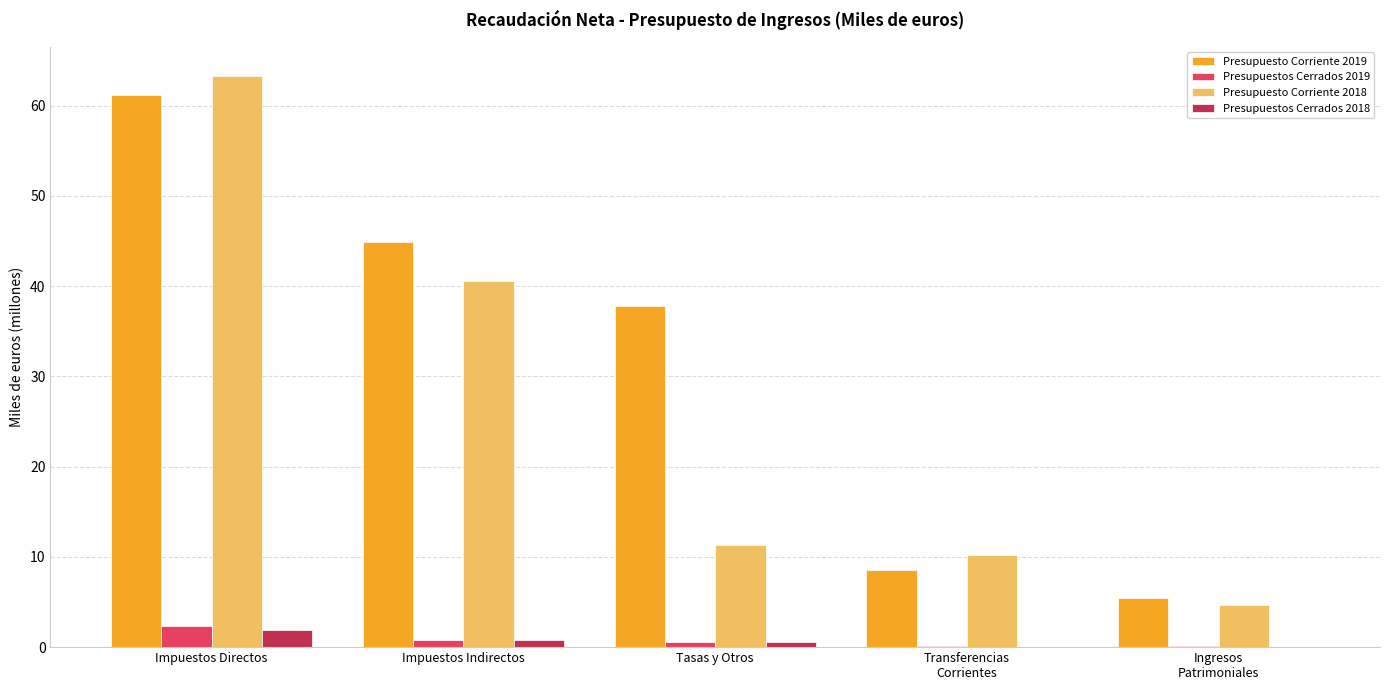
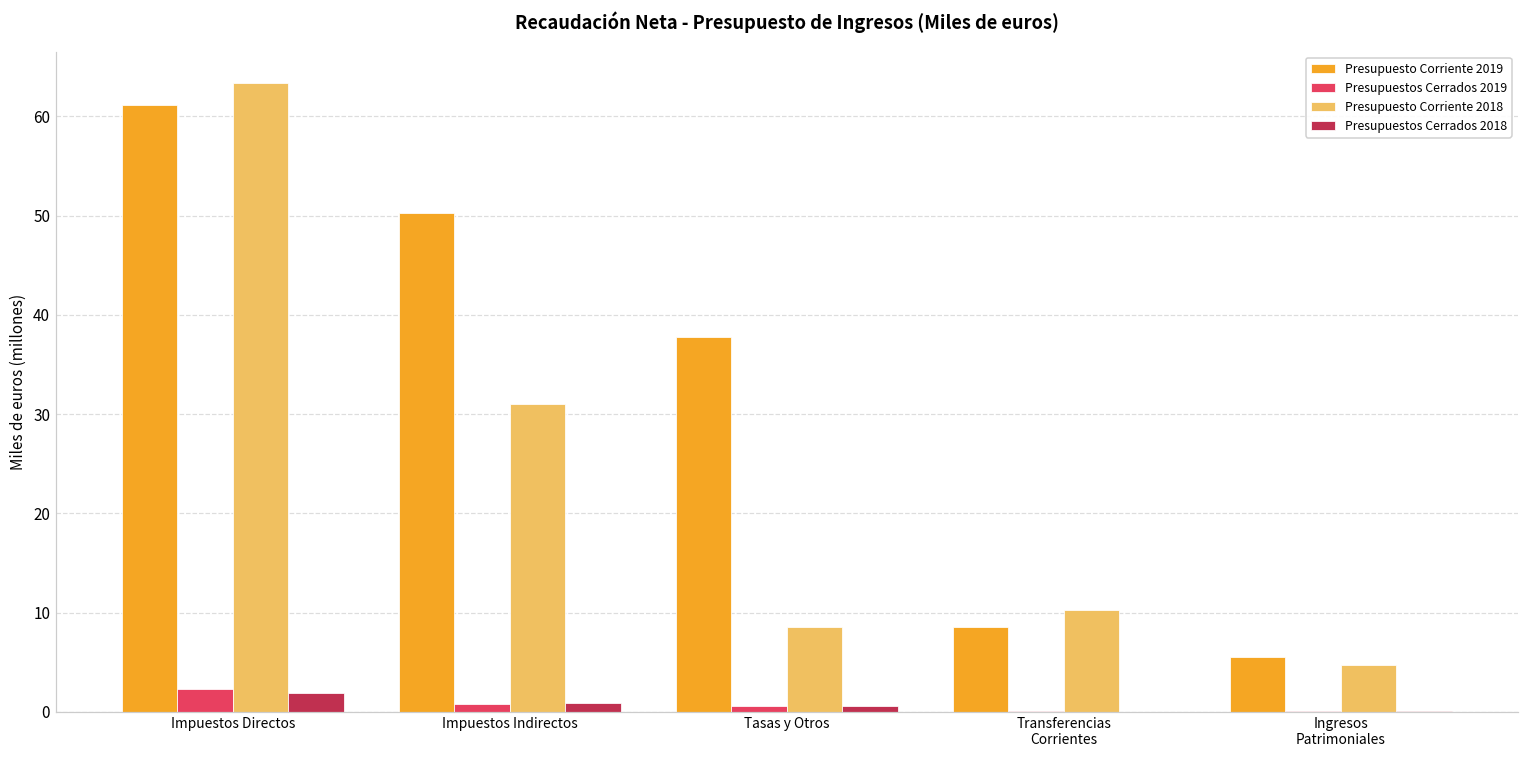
  {
    "Presupuesto Corriente 2019": {
      "Impuestos Directos": 61,
-     "Impuestos Indirectos": 45,
+     "Impuestos Indirectos": 50,
      "Tasas y Otros": 38,
      "Transferencias Corrientes": 9,
      "Ingresos Patrimoniales": 5
    },
    "Presupuesto Corriente 2018": {
      "Impuestos Directos": 63,
-     "Impuestos Indirectos": 41,
-     "Tasas y Otros": 11,
+     "Impuestos Indirectos": 31,
+     "Tasas y Otros": 9,
      "Transferencias Corrientes": 10,
      "Ingresos Patrimoniales": 5
    }
  }
